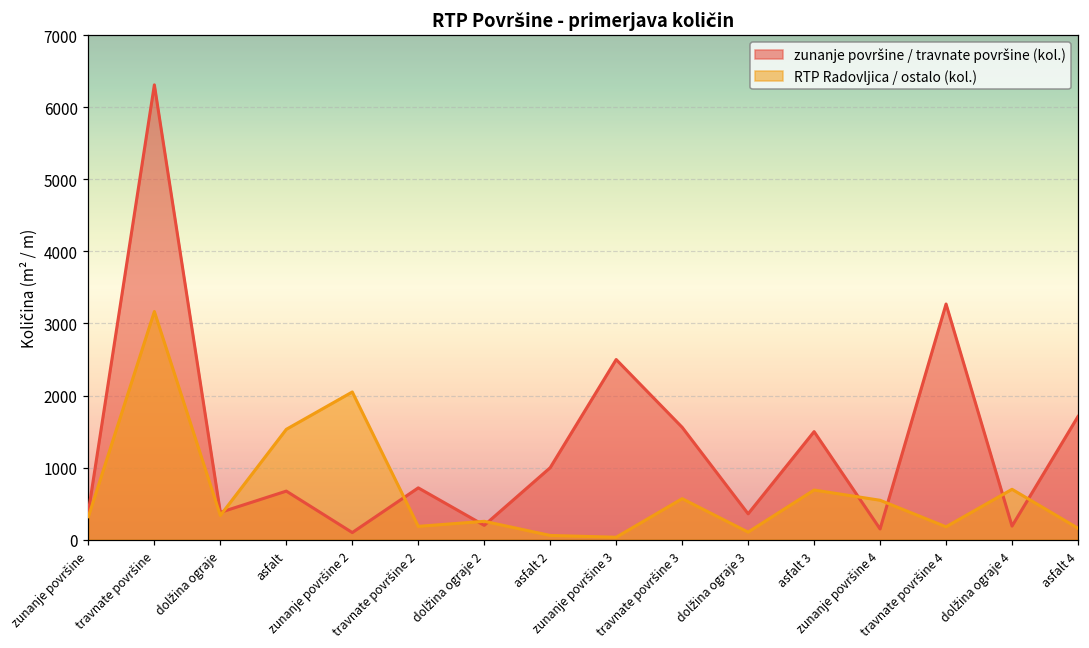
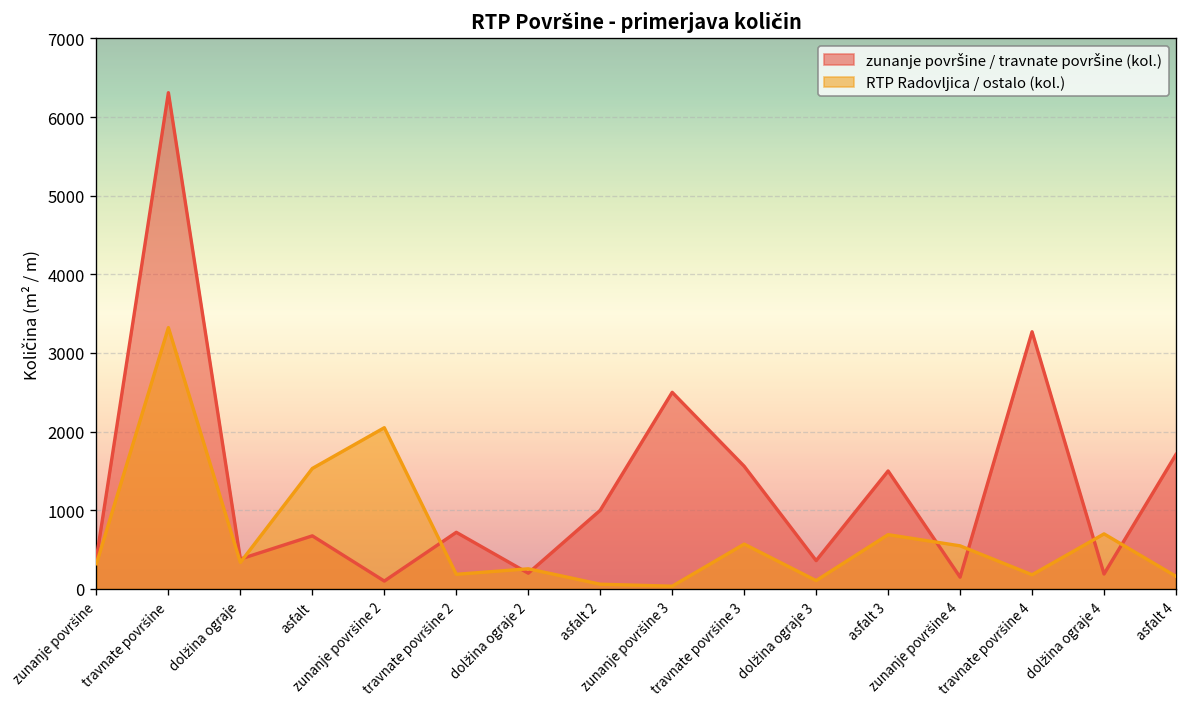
  {
    "zunanje površine / travnate površine (kol.)": {
      "zunanje površine": 400,
      "travnate površine": 6300,
      "dolžina ograje": 400,
      "asfalt": 700,
      "zunanje površine 2": 100,
      "travnate površine 2": 700,
      "dolžina ograje 2": 200,
      "asfalt 2": 1000,
      "zunanje površine 3": 2500,
      "travnate površine 3": 1600,
      "dolžina ograje 3": 400,
      "asfalt 3": 1500,
      "zunanje površine 4": 200,
      "travnate površine 4": 3300,
      "dolžina ograje 4": 200,
      "asfalt 4": 1700
    },
    "RTP Radovljica / ostalo (kol.)": {
      "zunanje površine": 300,
-     "travnate površine": 3200,
+     "travnate površine": 3300,
      "dolžina ograje": 300,
      "asfalt": 1500,
      "zunanje površine 2": 2100,
      "travnate površine 2": 200,
      "dolžina ograje 2": 300,
      "asfalt 2": 100,
      "zunanje površine 3": 0,
      "travnate površine 3": 600,
      "dolžina ograje 3": 100,
      "asfalt 3": 700,
      "zunanje površine 4": 500,
      "travnate površine 4": 200,
      "dolžina ograje 4": 700,
      "asfalt 4": 200
    }
  }
